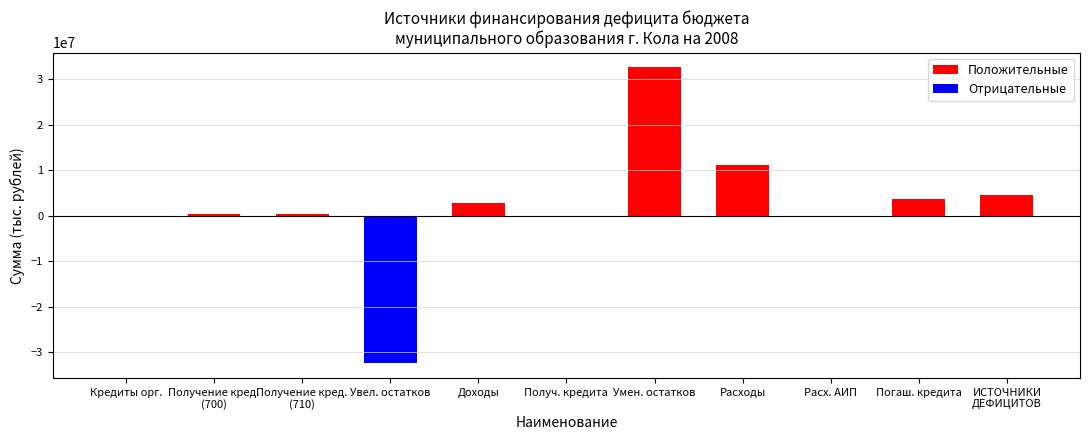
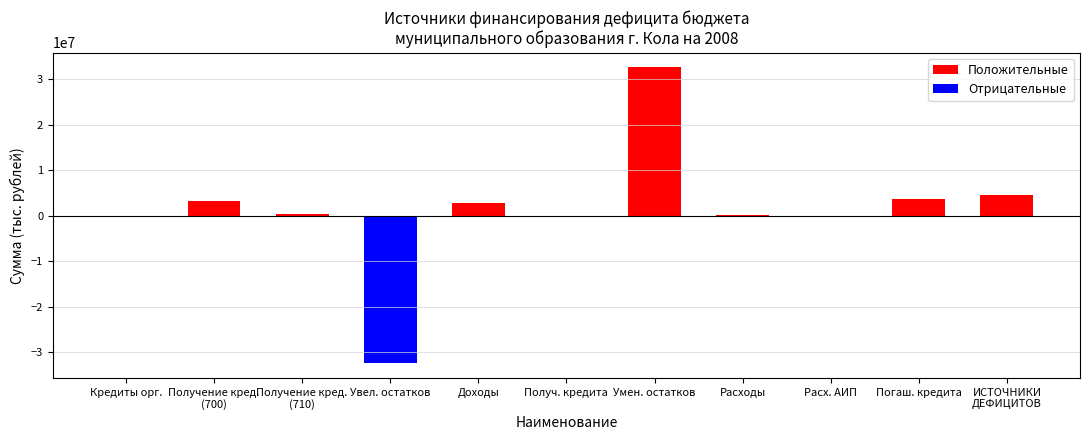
  {
-   "Получение кред. (700)": 0,
+   "Получение кред. (700)": 3000000,
    "Увел. остатков": -32000000,
    "Доходы": 3000000,
    "Умен. остатков": 33000000,
-   "Расходы": 11000000,
+   "Расходы": 0,
    "Погаш. кредита": 4000000,
    "ИСТОЧНИКИ ДЕФИЦИТОВ": 5000000
  }
